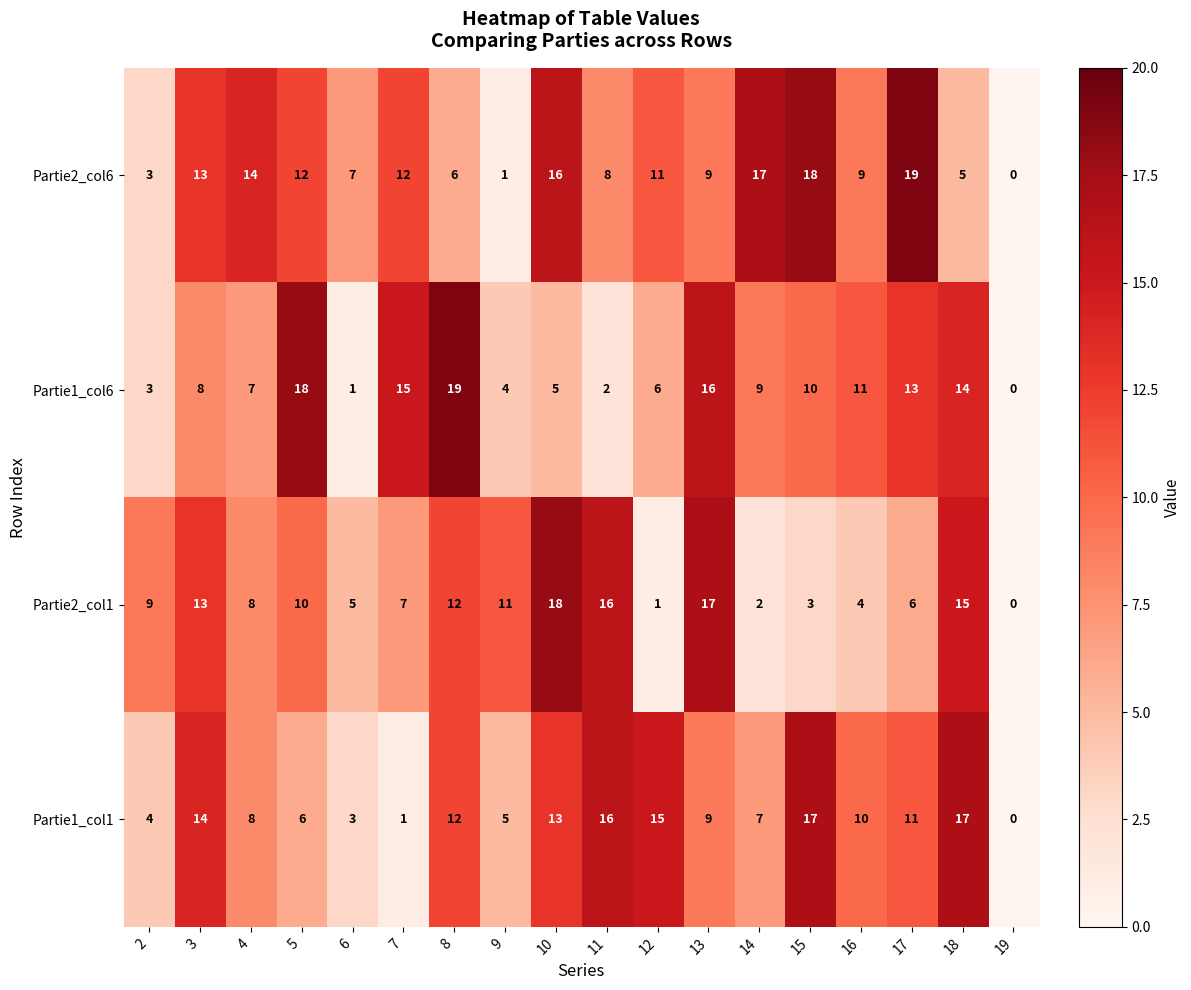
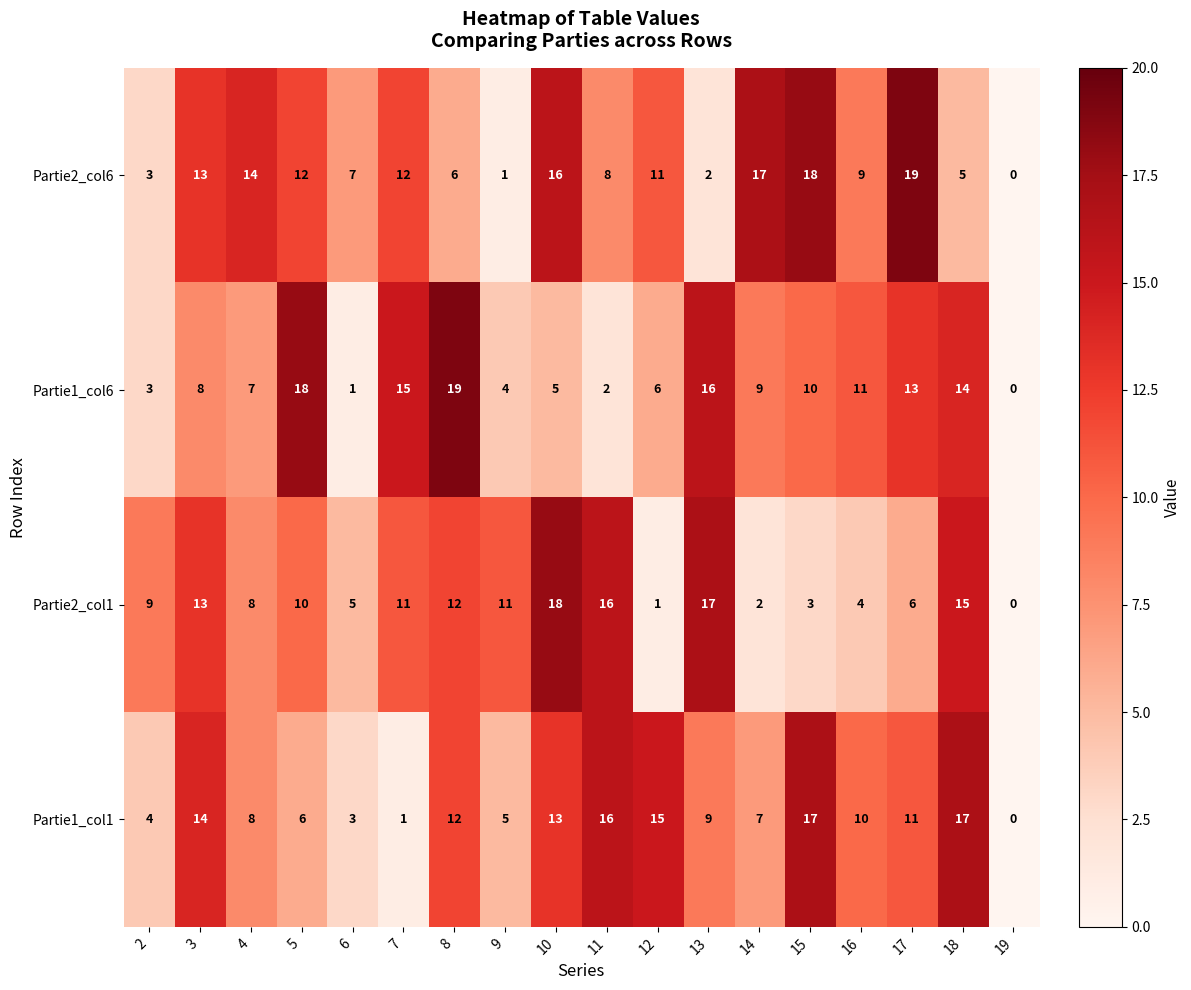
  {
    "Partie2_col6": {
      "2": 3,
      "3": 13,
      "4": 14,
      "5": 12,
      "6": 7,
      "7": 12,
      "8": 6,
      "9": 1,
      "10": 16,
      "11": 8,
      "12": 11,
-     "13": 9,
+     "13": 2,
      "14": 17,
      "15": 18,
      "16": 9,
      "17": 19,
      "18": 5,
      "19": 0
    },
    "Partie1_col6": {
      "2": 3,
      "3": 8,
      "4": 7,
      "5": 18,
      "6": 1,
      "7": 15,
      "8": 19,
      "9": 4,
      "10": 5,
      "11": 2,
      "12": 6,
      "13": 16,
      "14": 9,
      "15": 10,
      "16": 11,
      "17": 13,
      "18": 14,
      "19": 0
    },
    "Partie2_col1": {
      "2": 9,
      "3": 13,
      "4": 8,
      "5": 10,
      "6": 5,
-     "7": 7,
+     "7": 11,
      "8": 12,
      "9": 11,
      "10": 18,
      "11": 16,
      "12": 1,
      "13": 17,
      "14": 2,
      "15": 3,
      "16": 4,
      "17": 6,
      "18": 15,
      "19": 0
    },
    "Partie1_col1": {
      "2": 4,
      "3": 14,
      "4": 8,
      "5": 6,
      "6": 3,
      "7": 1,
      "8": 12,
      "9": 5,
      "10": 13,
      "11": 16,
      "12": 15,
      "13": 9,
      "14": 7,
      "15": 17,
      "16": 10,
      "17": 11,
      "18": 17,
      "19": 0
    }
  }
